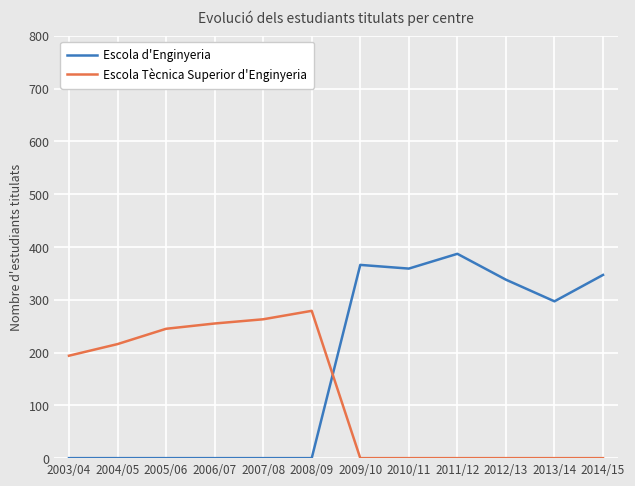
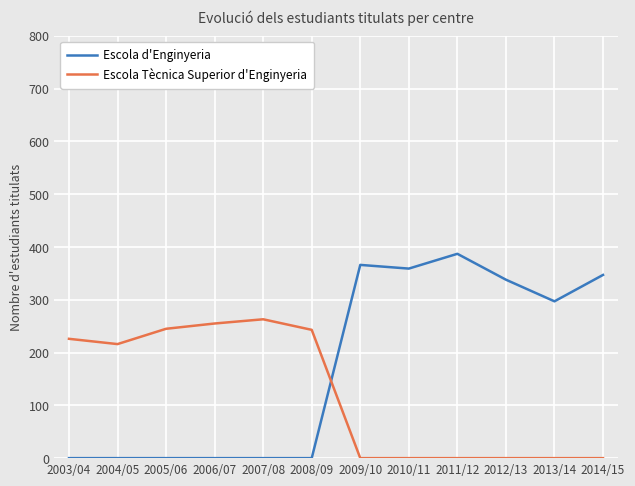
  {
    "Escola d'Enginyeria": {
      "2003/04": 0,
      "2004/05": 0,
      "2005/06": 0,
      "2006/07": 0,
      "2007/08": 0,
      "2008/09": 0,
      "2009/10": 370,
      "2010/11": 360,
      "2011/12": 390,
      "2012/13": 340,
      "2013/14": 300,
      "2014/15": 350
    },
    "Escola Tècnica Superior d'Enginyeria": {
-     "2003/04": 190,
+     "2003/04": 230,
      "2004/05": 220,
      "2005/06": 250,
      "2006/07": 260,
      "2007/08": 260,
-     "2008/09": 280,
+     "2008/09": 240,
      "2009/10": 0,
      "2010/11": 0,
      "2011/12": 0,
      "2012/13": 0,
      "2013/14": 0,
      "2014/15": 0
    }
  }
